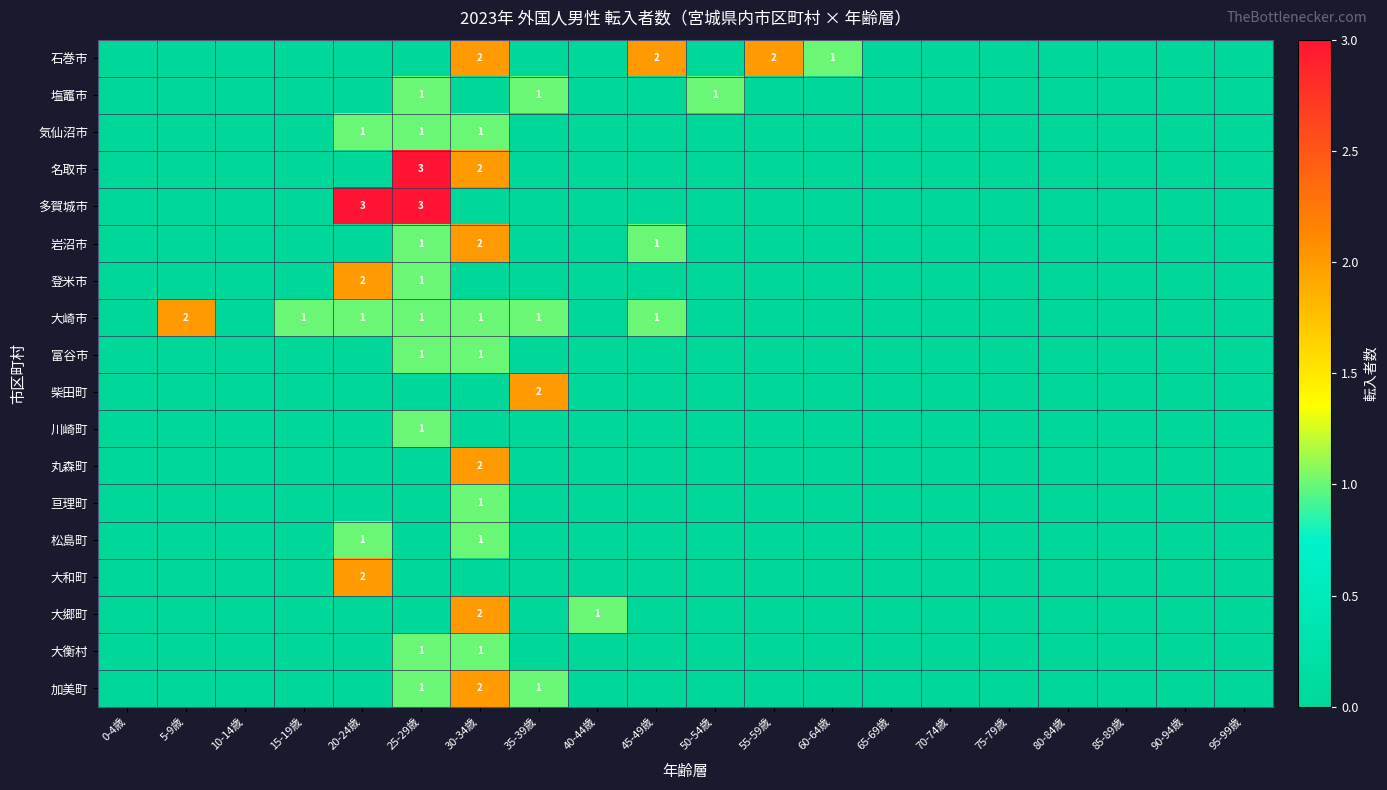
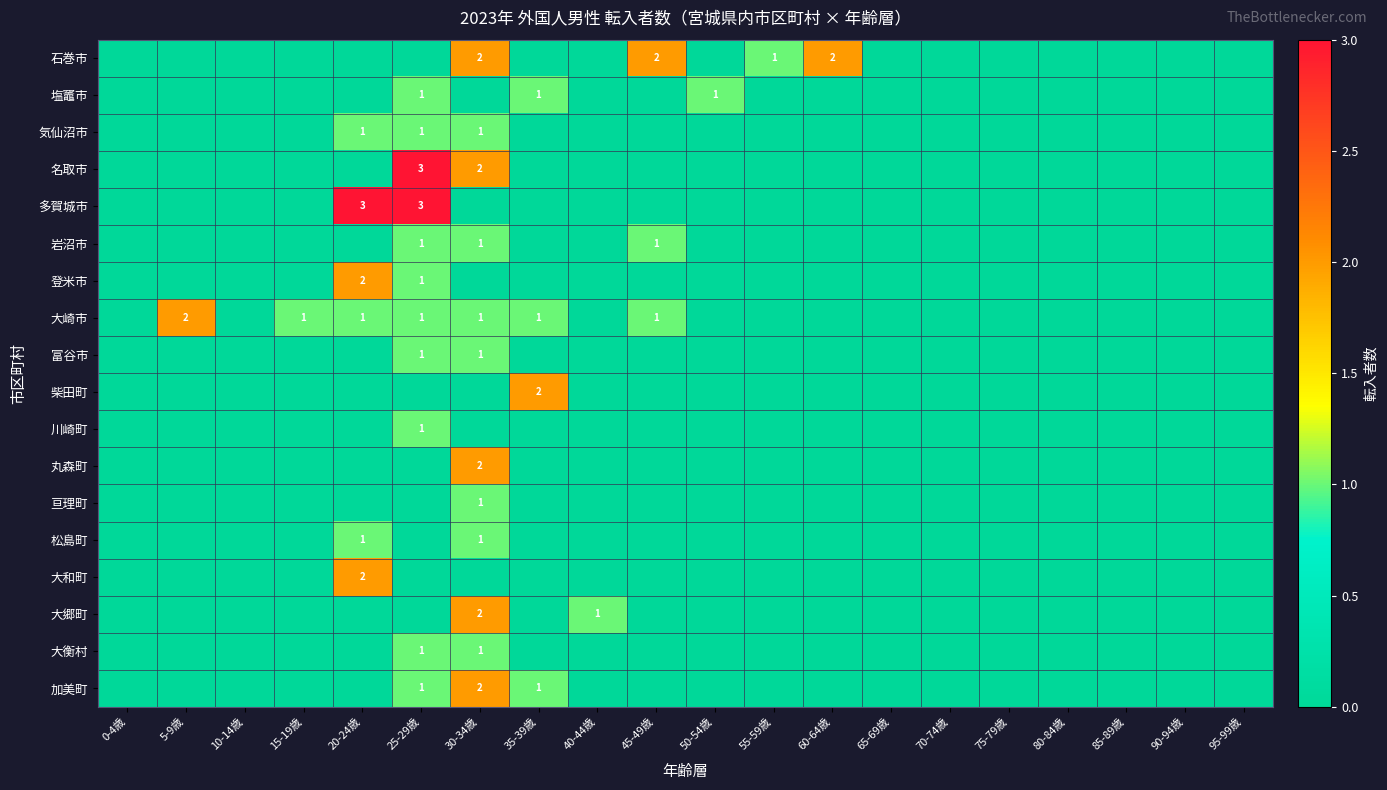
  {
    "石巻市": {
      "30-34歳": 2,
      "45-49歳": 2,
-     "55-59歳": 2,
-     "60-64歳": 1
+     "55-59歳": 1,
+     "60-64歳": 2
    },
    "塩竈市": {
      "25-29歳": 1,
      "35-39歳": 1,
      "50-54歳": 1
    },
    "気仙沼市": {
      "20-24歳": 1,
      "25-29歳": 1,
      "30-34歳": 1
    },
    "名取市": {
      "25-29歳": 3,
      "30-34歳": 2
    },
    "多賀城市": {
      "20-24歳": 3,
      "25-29歳": 3
    },
    "岩沼市": {
      "25-29歳": 1,
-     "30-34歳": 2,
+     "30-34歳": 1,
      "45-49歳": 1
    },
    "登米市": {
      "20-24歳": 2,
      "25-29歳": 1
    },
    "大崎市": {
      "5-9歳": 2,
      "15-19歳": 1,
      "20-24歳": 1,
      "25-29歳": 1,
      "30-34歳": 1,
      "35-39歳": 1,
      "45-49歳": 1
    },
    "富谷市": {
      "25-29歳": 1,
      "30-34歳": 1
    },
    "柴田町": {
      "35-39歳": 2
    },
    "川崎町": {
      "25-29歳": 1
    },
    "丸森町": {
      "30-34歳": 2
    },
    "亘理町": {
      "30-34歳": 1
    },
    "松島町": {
      "20-24歳": 1,
      "30-34歳": 1
    },
    "大和町": {
      "20-24歳": 2
    },
    "大郷町": {
      "30-34歳": 2,
      "40-44歳": 1
    },
    "大衡村": {
      "25-29歳": 1,
      "30-34歳": 1
    },
    "加美町": {
      "25-29歳": 1,
      "30-34歳": 2,
      "35-39歳": 1
    }
  }
